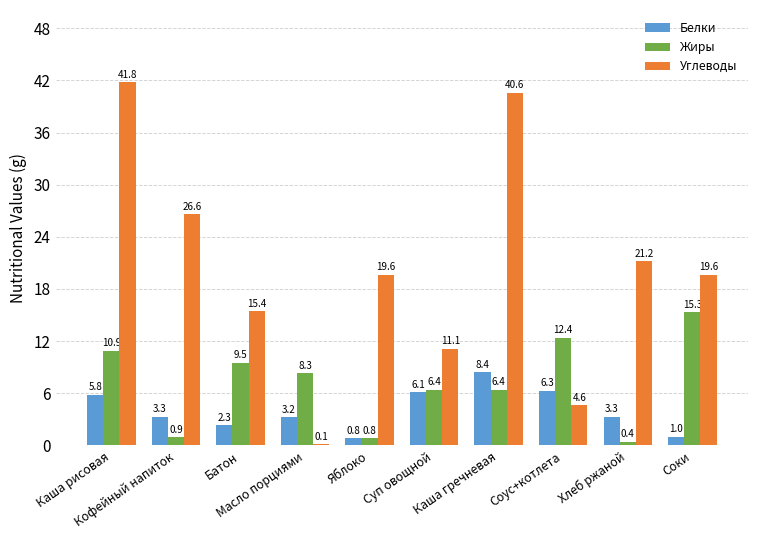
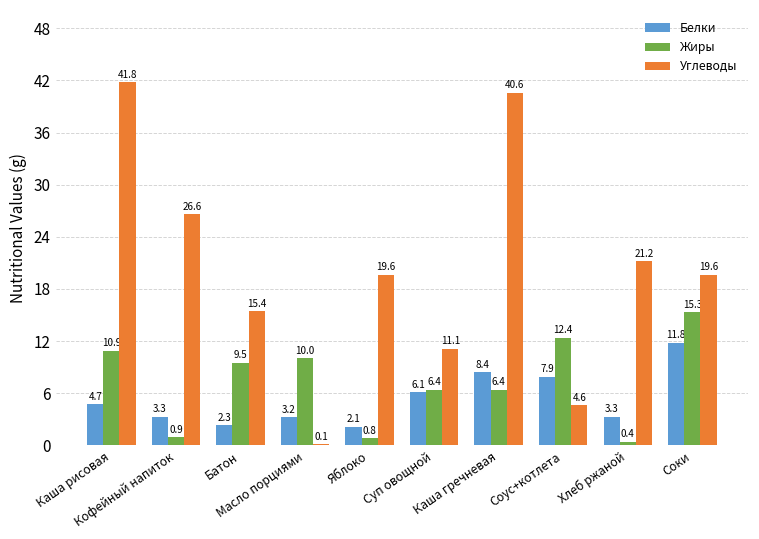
  {
    "Белки": {
-     "Каша рисовая": 5.8,
+     "Каша рисовая": 4.7,
      "Кофейный напиток": 3.3,
      "Батон": 2.3,
      "Масло порциями": 3.2,
-     "Яблоко": 0.8,
+     "Яблоко": 2.1,
      "Суп овощной": 6.1,
      "Каша гречневая": 8.4,
-     "Соус+котлета": 6.3,
+     "Соус+котлета": 7.9,
      "Хлеб ржаной": 3.3,
-     "Соки": 1.0
+     "Соки": 11.8
    },
    "Жиры": {
      "Каша рисовая": 10.9,
      "Кофейный напиток": 0.9,
      "Батон": 9.5,
-     "Масло порциями": 8.3,
+     "Масло порциями": 10.0,
      "Яблоко": 0.8,
      "Суп овощной": 6.4,
      "Каша гречневая": 6.4,
      "Соус+котлета": 12.4,
      "Хлеб ржаной": 0.4,
      "Соки": 15.3
    },
    "Углеводы": {
      "Каша рисовая": 41.8,
      "Кофейный напиток": 26.6,
      "Батон": 15.4,
      "Масло порциями": 0.1,
      "Яблоко": 19.6,
      "Суп овощной": 11.1,
      "Каша гречневая": 40.6,
      "Соус+котлета": 4.6,
      "Хлеб ржаной": 21.2,
      "Соки": 19.6
    }
  }
